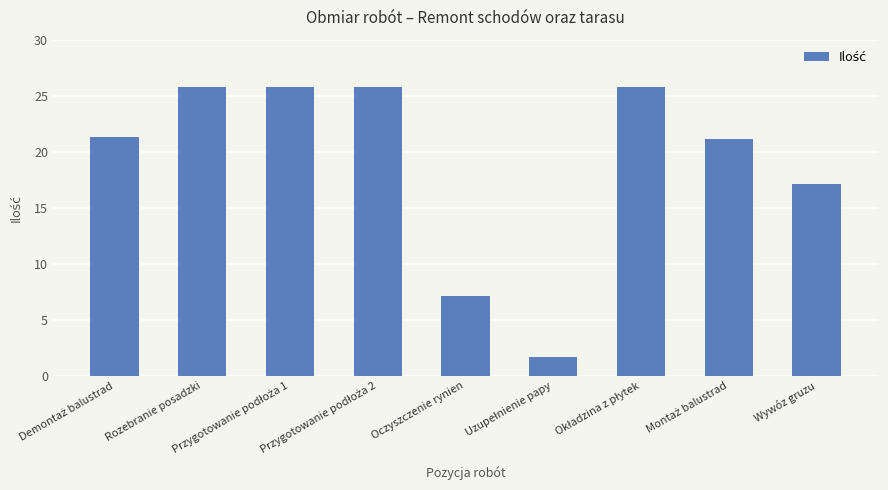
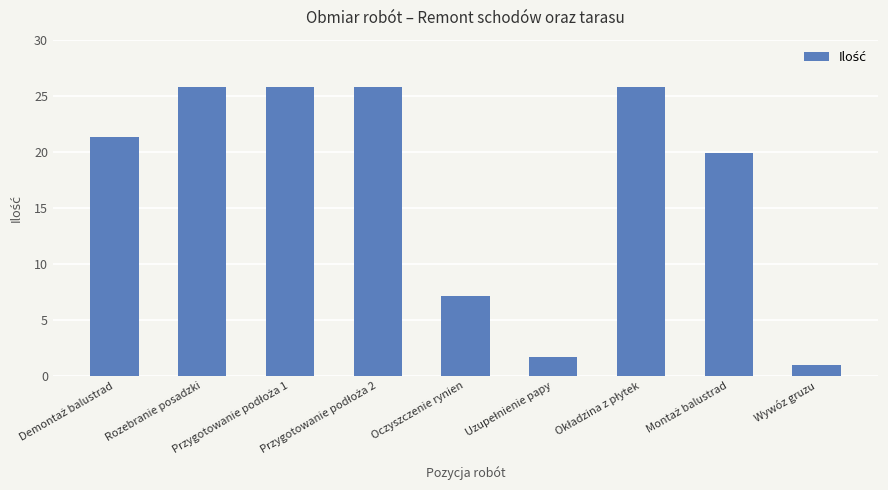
  {
    "Demontaż balustrad": 21.3,
    "Rozebranie posadzki": 25.7,
    "Przygotowanie podłoża 1": 25.7,
    "Przygotowanie podłoża 2": 25.7,
    "Oczyszczenie rynien": 7.1,
    "Uzupełnienie papy": 1.7,
    "Okładzina z płytek": 25.7,
-   "Montaż balustrad": 21.1,
-   "Wywóz gruzu": 17.1
+   "Montaż balustrad": 19.9,
+   "Wywóz gruzu": 1.0
  }
